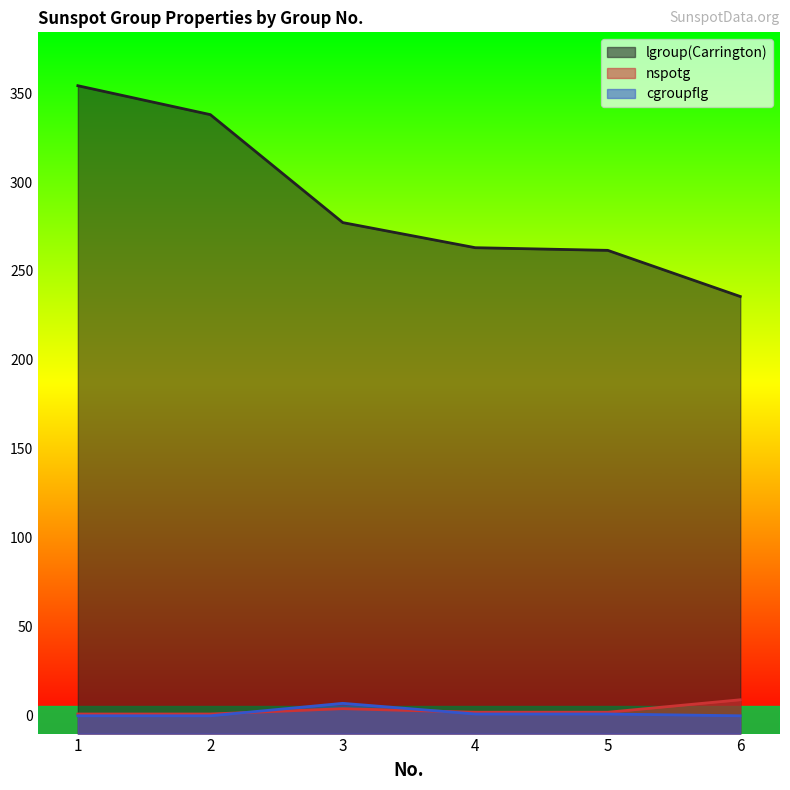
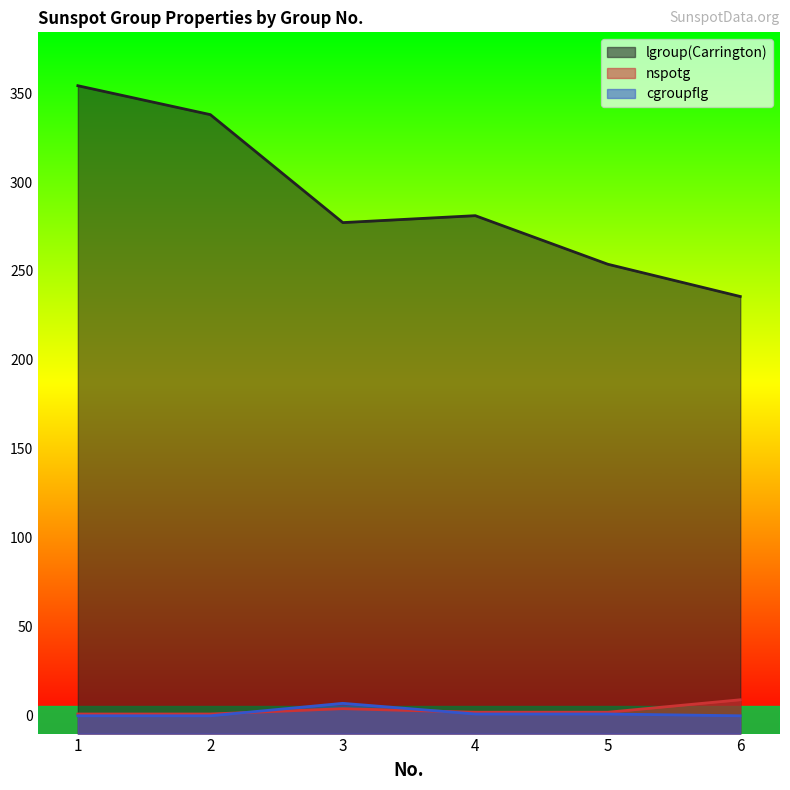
  {
    "lgroup(Carrington)": {
      "1": 354,
      "2": 338,
      "3": 277,
-     "4": 263,
-     "5": 262,
+     "4": 281,
+     "5": 254,
      "6": 236
    },
    "nspotg": {
      "6": 9
    },
    "cgroupflg": {
      "3": 7
    }
  }
